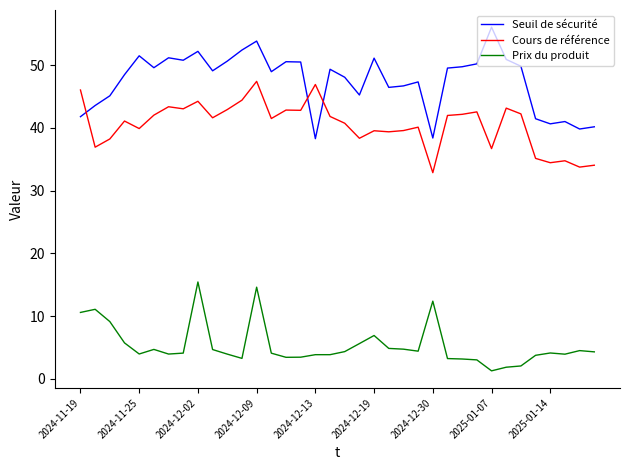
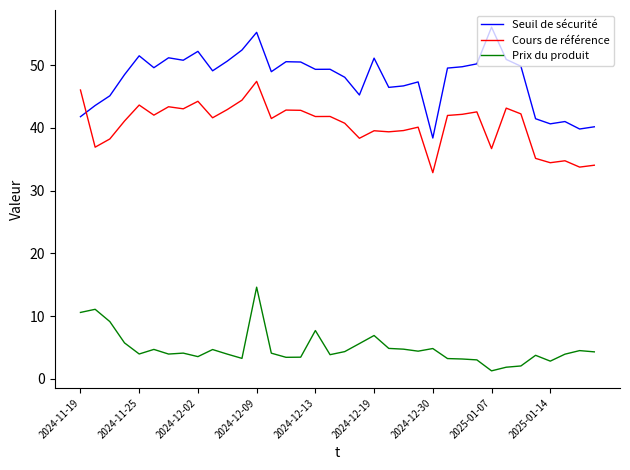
  {
    "Seuil de sécurité": {
      "2024-11-19": 42,
      "2024-11-25": 52,
      "2024-12-02": 52,
-     "2024-12-09": 54,
-     "2024-12-13": 38,
+     "2024-12-09": 55,
+     "2024-12-13": 49,
      "2024-12-19": 51,
      "2024-12-30": 38,
      "2025-01-14": 41
    },
    "Cours de référence": {
      "2024-11-19": 46,
-     "2024-11-25": 40,
+     "2024-11-25": 44,
      "2024-12-02": 44,
      "2024-12-09": 47,
-     "2024-12-13": 47,
+     "2024-12-13": 42,
      "2024-12-19": 40,
      "2024-12-30": 33,
      "2025-01-07": 37,
      "2025-01-14": 34
    },
    "Prix du produit": {
      "2024-11-19": 11,
      "2024-11-25": 4,
-     "2024-12-02": 15,
+     "2024-12-02": 4,
      "2024-12-09": 15,
-     "2024-12-13": 4,
+     "2024-12-13": 8,
      "2024-12-19": 7,
-     "2024-12-30": 12,
+     "2024-12-30": 5,
      "2025-01-07": 1,
-     "2025-01-14": 4
+     "2025-01-14": 3
    }
  }
